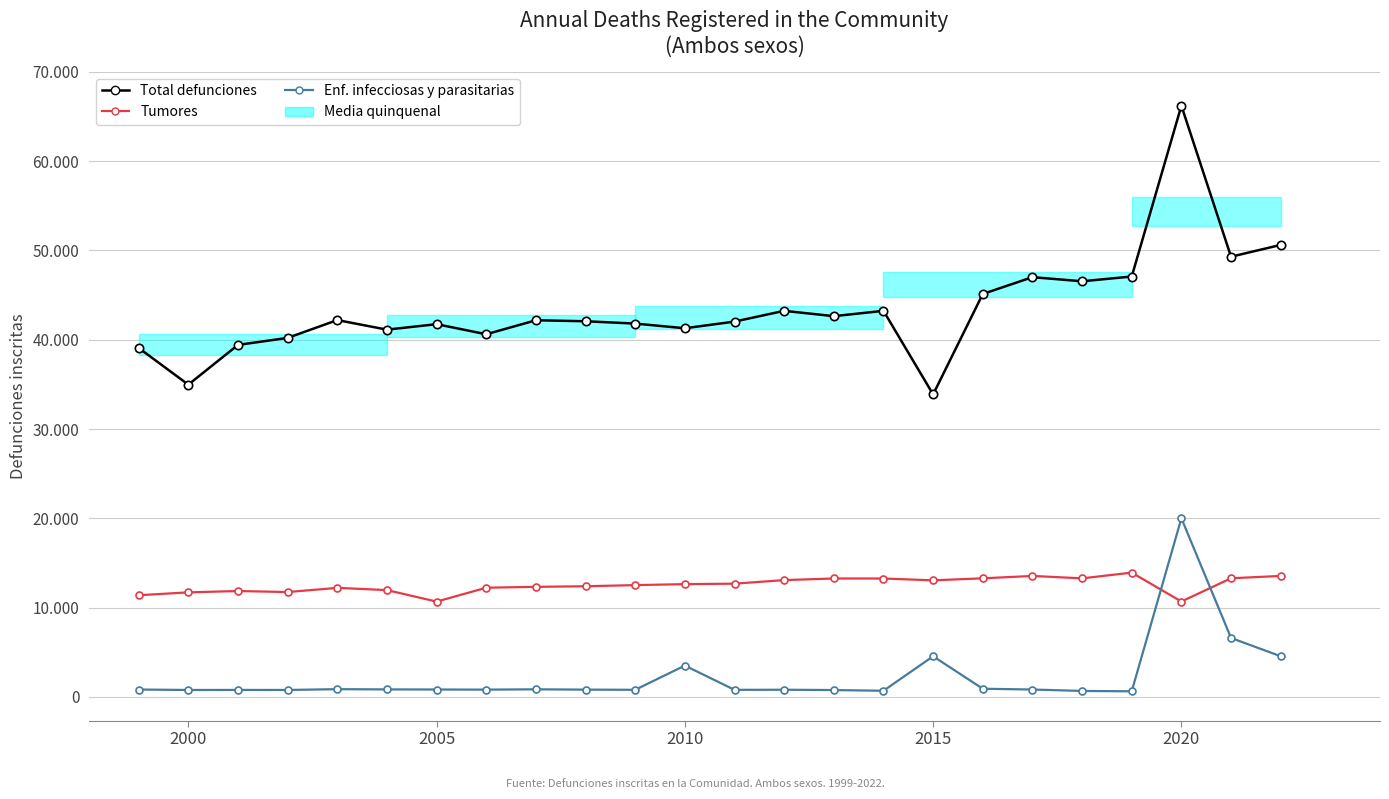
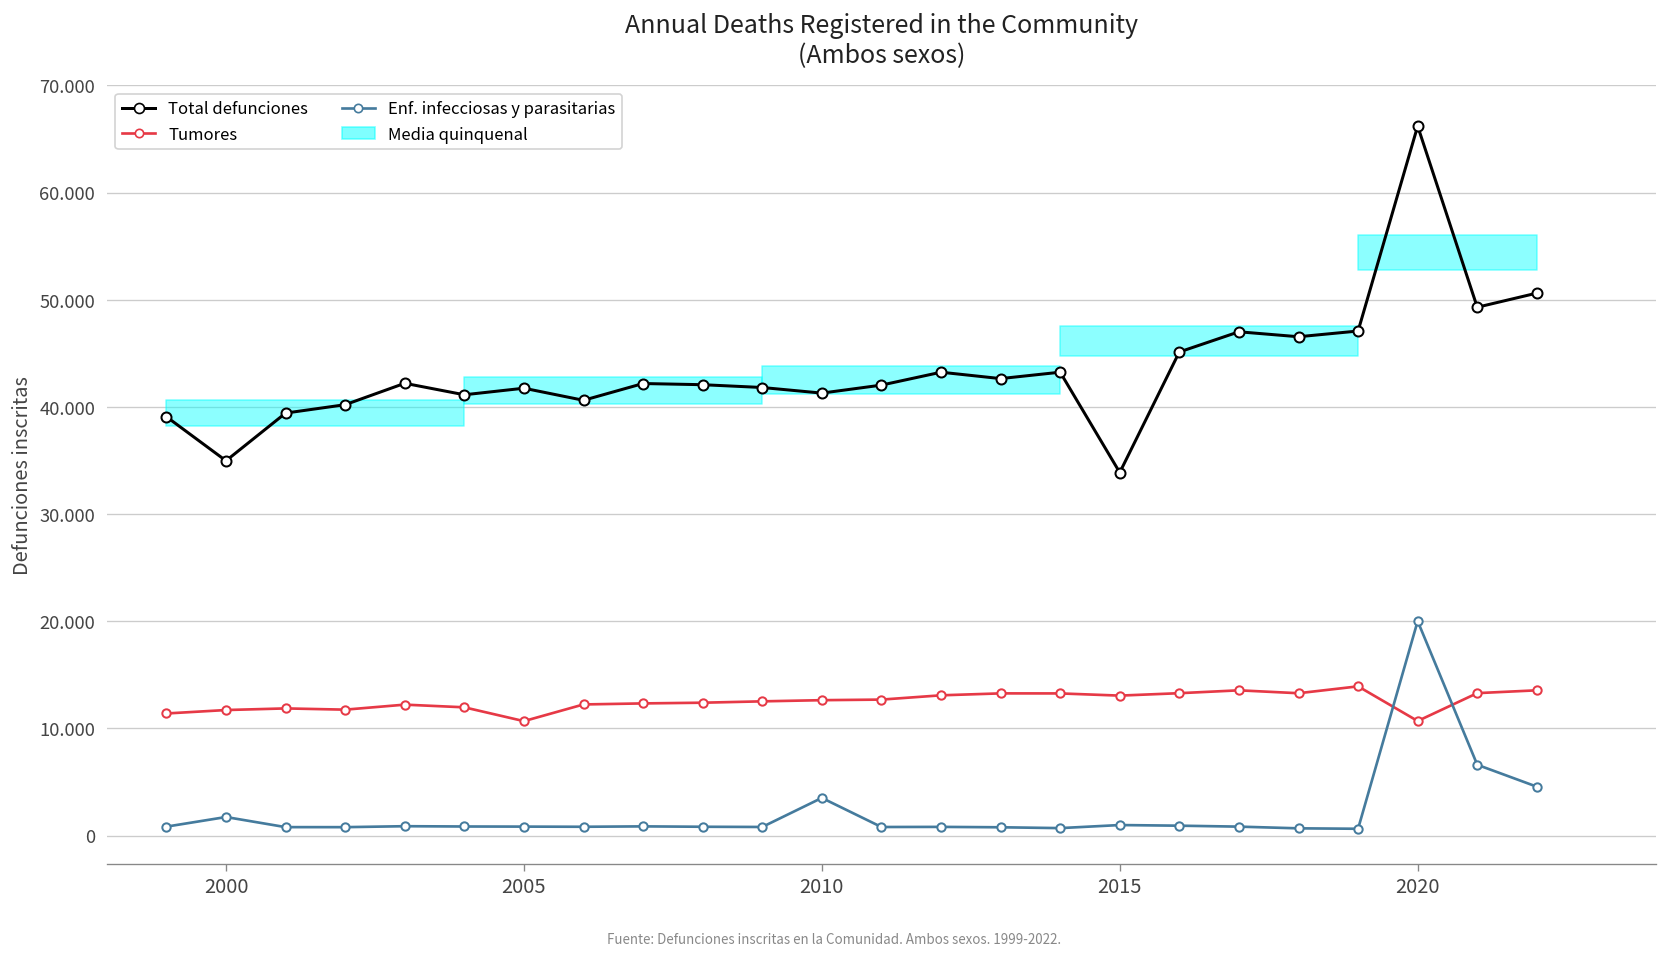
  {
    "Total defunciones": {
      "2000": 35,
      "2005": 42,
      "2010": 41,
      "2015": 34,
      "2020": 66
    },
    "Tumores": {
      "2000": 12,
      "2005": 11,
      "2010": 13,
      "2015": 13,
      "2020": 11
    },
    "Enf. infecciosas y parasitarias": {
-     "2000": 1,
+     "2000": 2,
      "2005": 1,
      "2010": 4,
-     "2015": 5,
+     "2015": 1,
      "2020": 20
    }
  }
